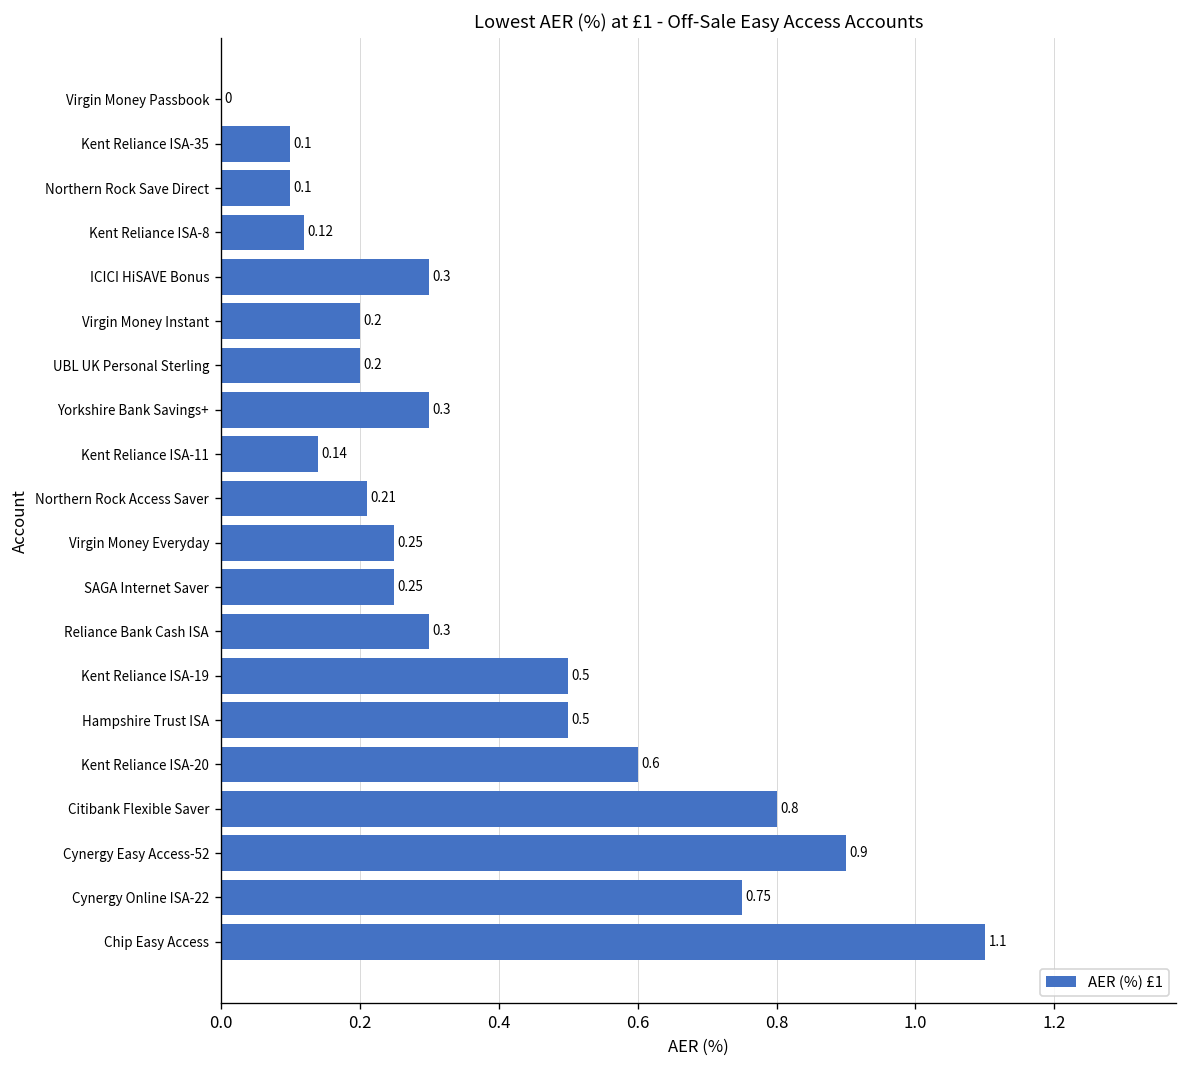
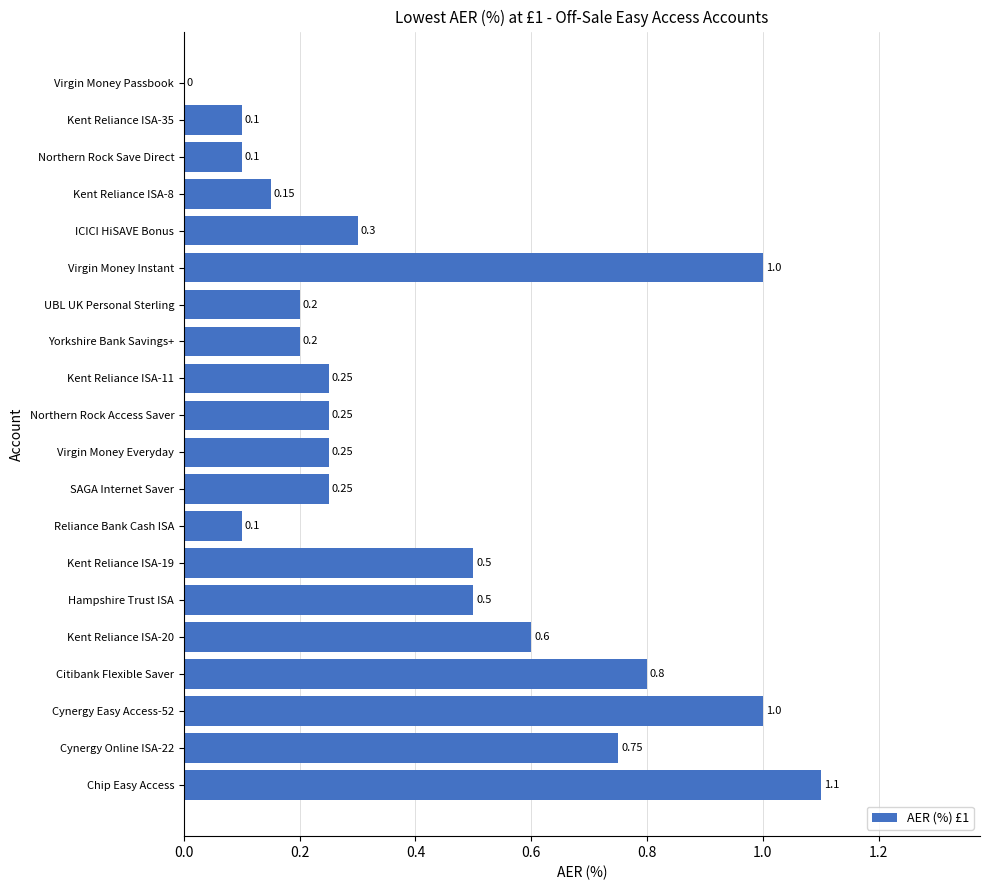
  {
    "Virgin Money Passbook": 0,
    "Kent Reliance ISA-35": 0.1,
    "Northern Rock Save Direct": 0.1,
-   "Kent Reliance ISA-8": 0.12,
+   "Kent Reliance ISA-8": 0.15,
    "ICICI HiSAVE Bonus": 0.3,
-   "Virgin Money Instant": 0.2,
+   "Virgin Money Instant": 1.0,
    "UBL UK Personal Sterling": 0.2,
-   "Yorkshire Bank Savings+": 0.3,
-   "Kent Reliance ISA-11": 0.14,
-   "Northern Rock Access Saver": 0.21,
+   "Yorkshire Bank Savings+": 0.2,
+   "Kent Reliance ISA-11": 0.25,
+   "Northern Rock Access Saver": 0.25,
    "Virgin Money Everyday": 0.25,
    "SAGA Internet Saver": 0.25,
-   "Reliance Bank Cash ISA": 0.3,
+   "Reliance Bank Cash ISA": 0.1,
    "Kent Reliance ISA-19": 0.5,
    "Hampshire Trust ISA": 0.5,
    "Kent Reliance ISA-20": 0.6,
    "Citibank Flexible Saver": 0.8,
-   "Cynergy Easy Access-52": 0.9,
+   "Cynergy Easy Access-52": 1.0,
    "Cynergy Online ISA-22": 0.75,
    "Chip Easy Access": 1.1
  }
